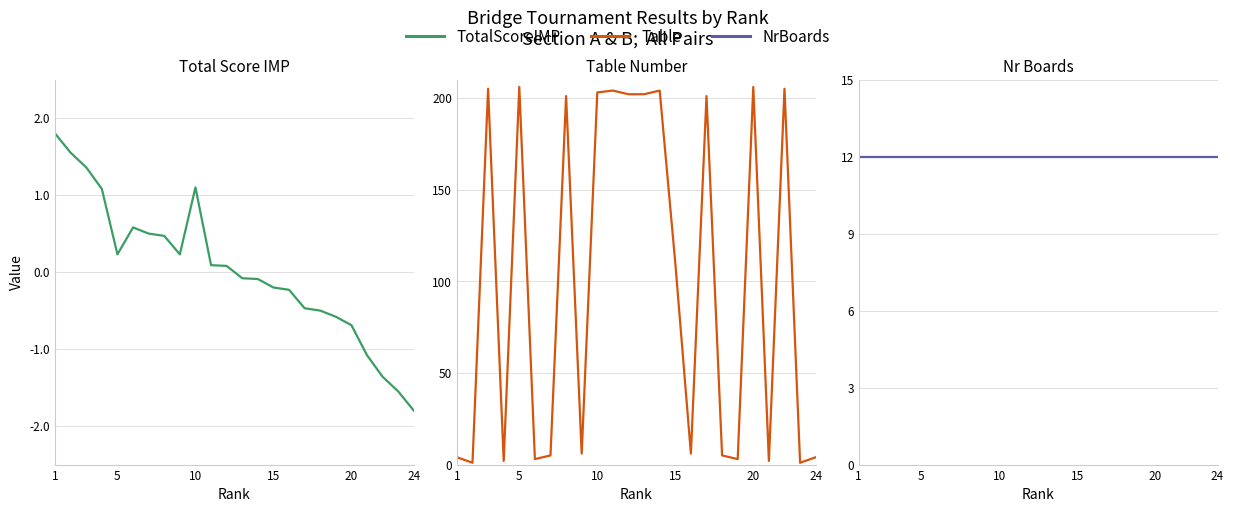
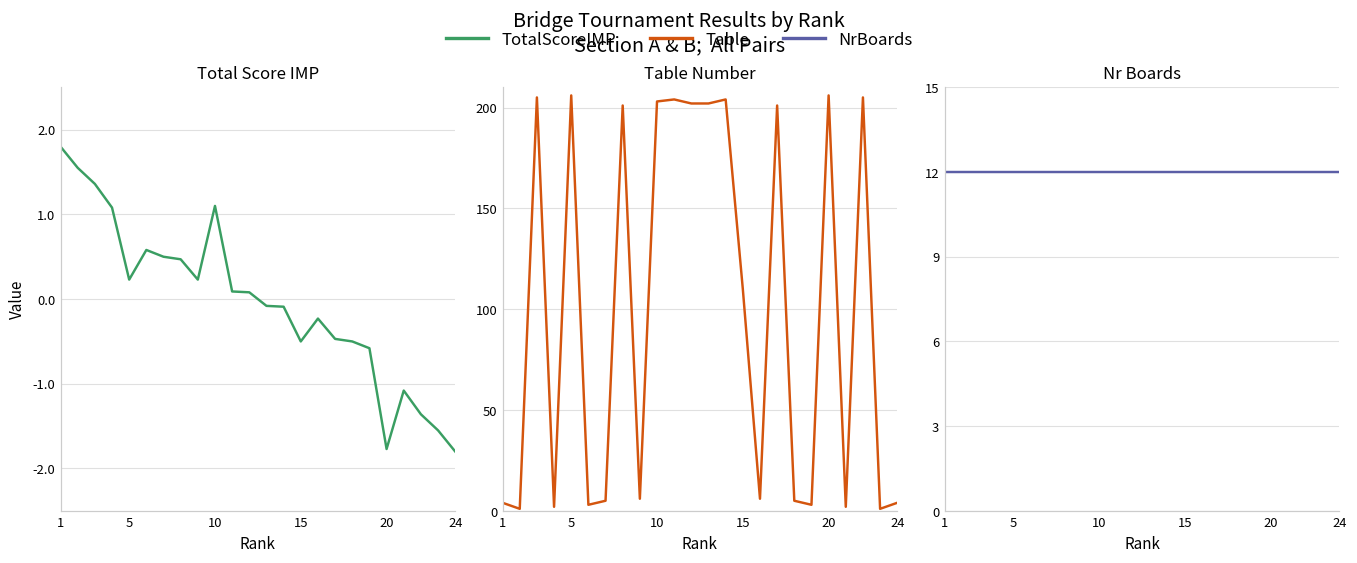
  {
    "Total Score IMP": {
      "1": 1.8,
      "5": 0.2,
      "10": 1.1,
-     "15": -0.2,
-     "20": -0.7,
+     "15": -0.5,
+     "20": -1.8,
      "24": -1.8
    },
    "Table Number": {
      "1": 4,
      "5": 206,
      "10": 203,
      "15": 110,
      "20": 206,
      "24": 4
    },
    "Nr Boards": {
      "1": 12.0,
      "5": 12.0,
      "10": 12.0,
      "15": 12.0,
      "20": 12.0,
      "24": 12.0
    }
  }
